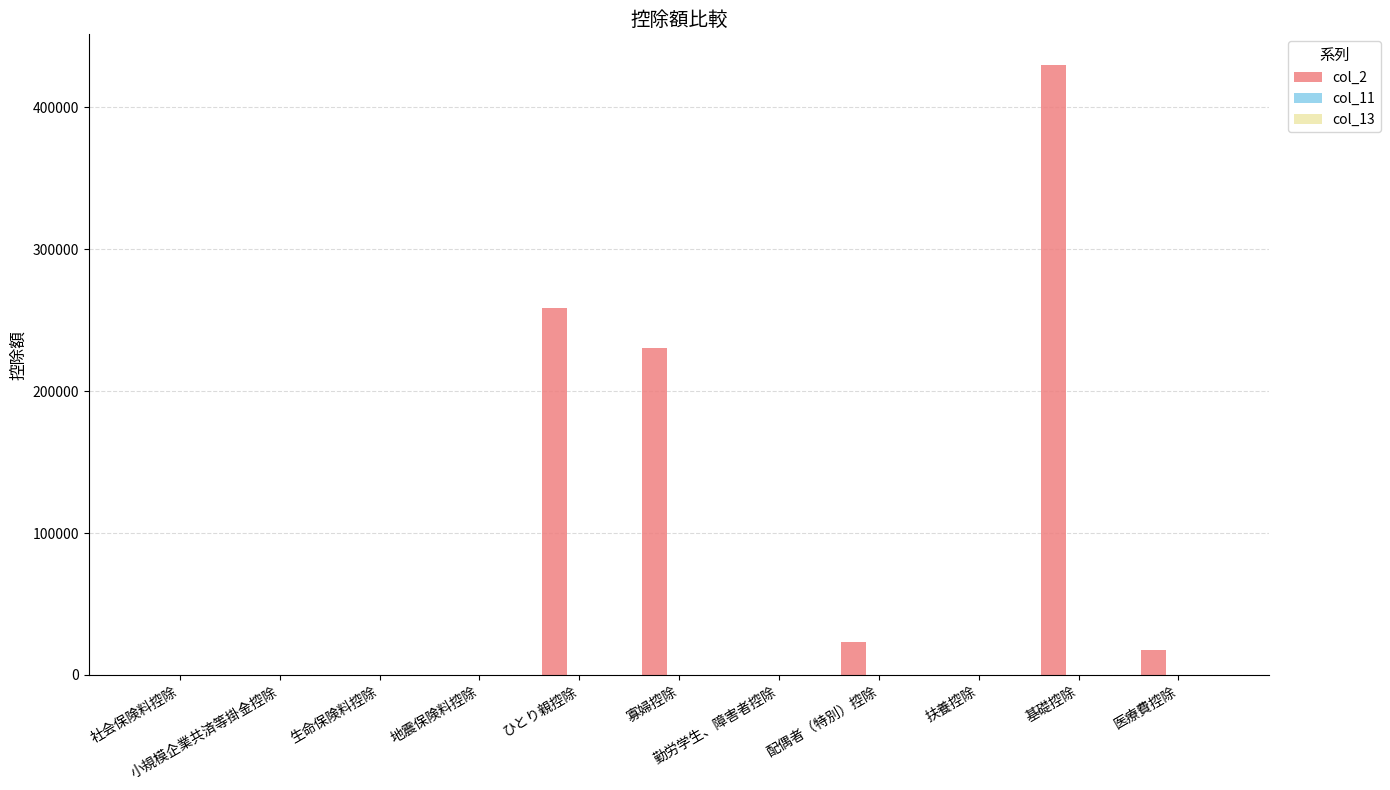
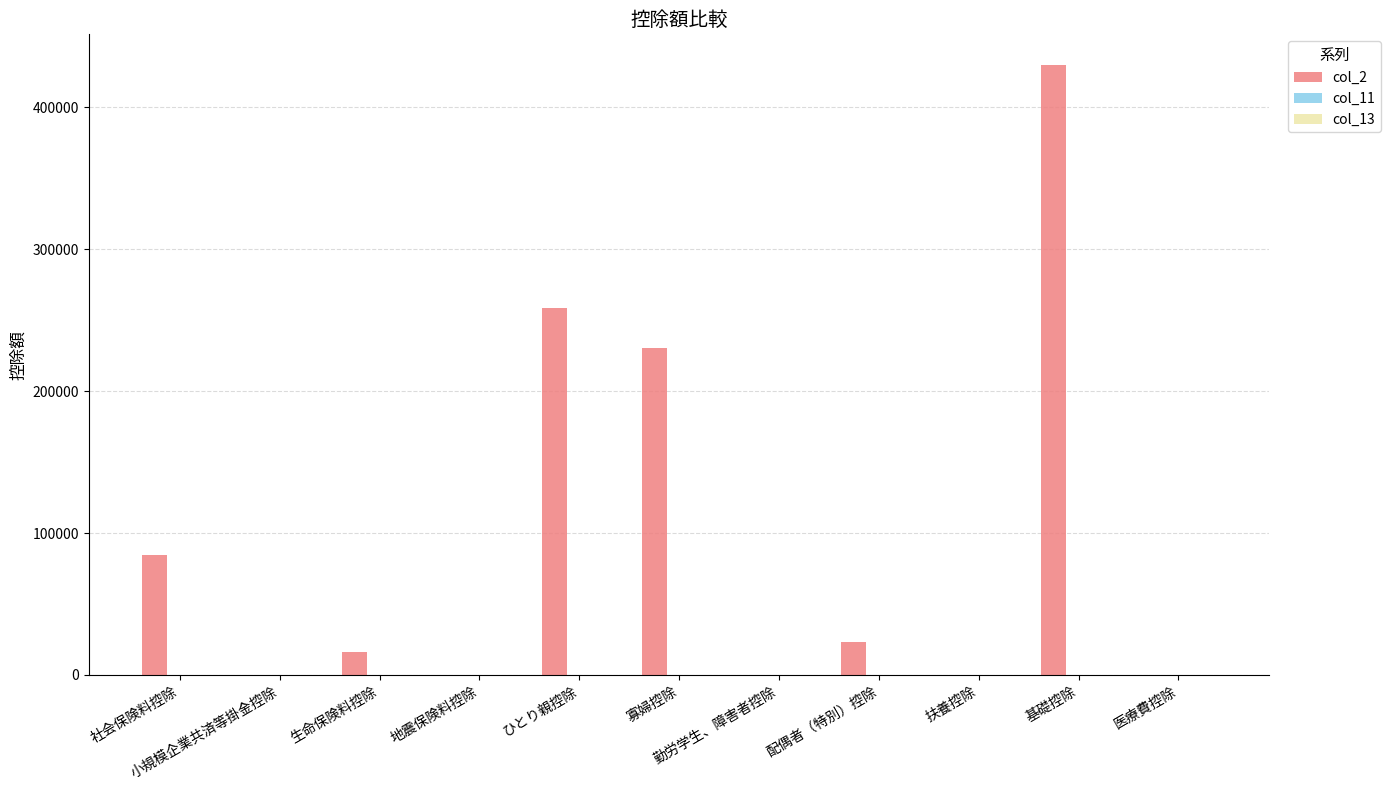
  {
    "col_2": {
-     "社会保険料控除": 0,
+     "社会保険料控除": 85000,
      "小規模企業共済等掛金控除": 0,
-     "生命保険料控除": 0,
+     "生命保険料控除": 16000,
      "地震保険料控除": 0,
      "ひとり親控除": 258000,
      "寡婦控除": 230000,
      "勤労学生、障害者控除": 0,
      "配偶者（特別）控除": 23000,
      "扶養控除": 0,
      "基礎控除": 430000,
-     "医療費控除": 17000
+     "医療費控除": 0
    },
    "col_11": {
      "社会保険料控除": 0,
      "小規模企業共済等掛金控除": 0,
      "生命保険料控除": 0,
      "地震保険料控除": 0,
      "ひとり親控除": 0,
      "寡婦控除": 0,
      "勤労学生、障害者控除": 0,
      "配偶者（特別）控除": 0,
      "扶養控除": 0,
      "基礎控除": 0,
      "医療費控除": 0
    },
    "col_13": {
      "社会保険料控除": 0,
      "小規模企業共済等掛金控除": 0,
      "生命保険料控除": 0,
      "地震保険料控除": 0,
      "ひとり親控除": 0,
      "寡婦控除": 0,
      "勤労学生、障害者控除": 0,
      "配偶者（特別）控除": 0,
      "扶養控除": 0,
      "基礎控除": 0,
      "医療費控除": 0
    }
  }
